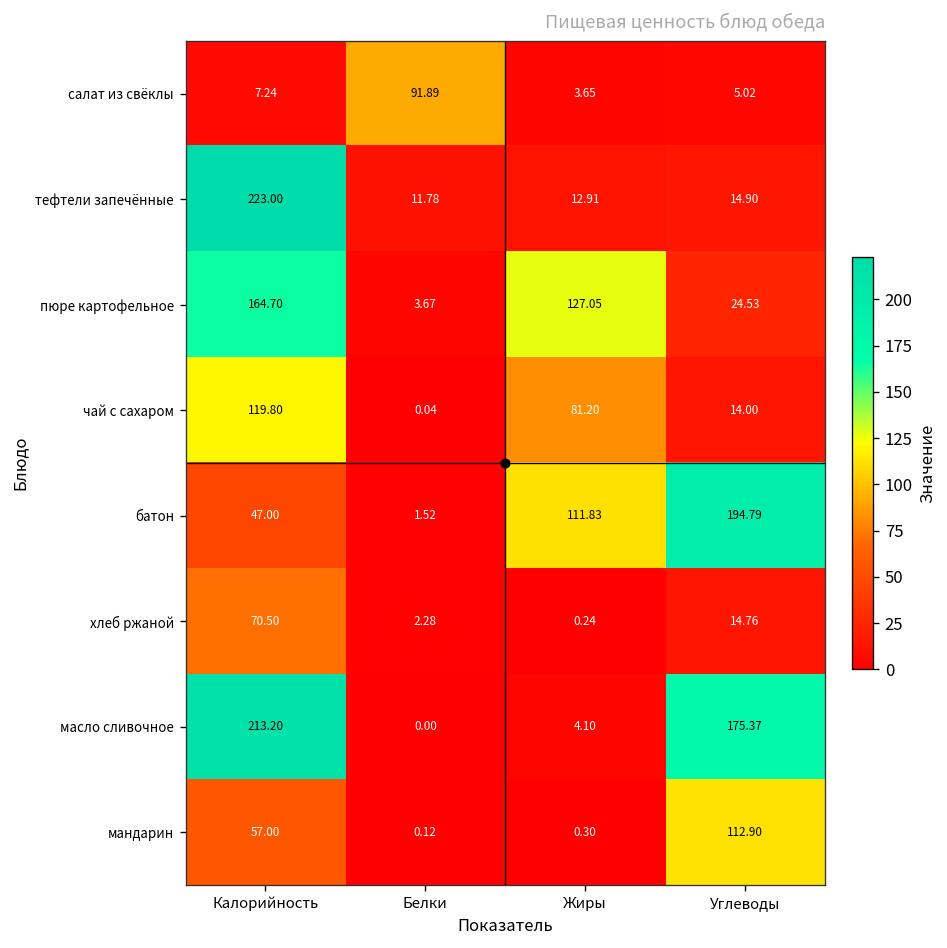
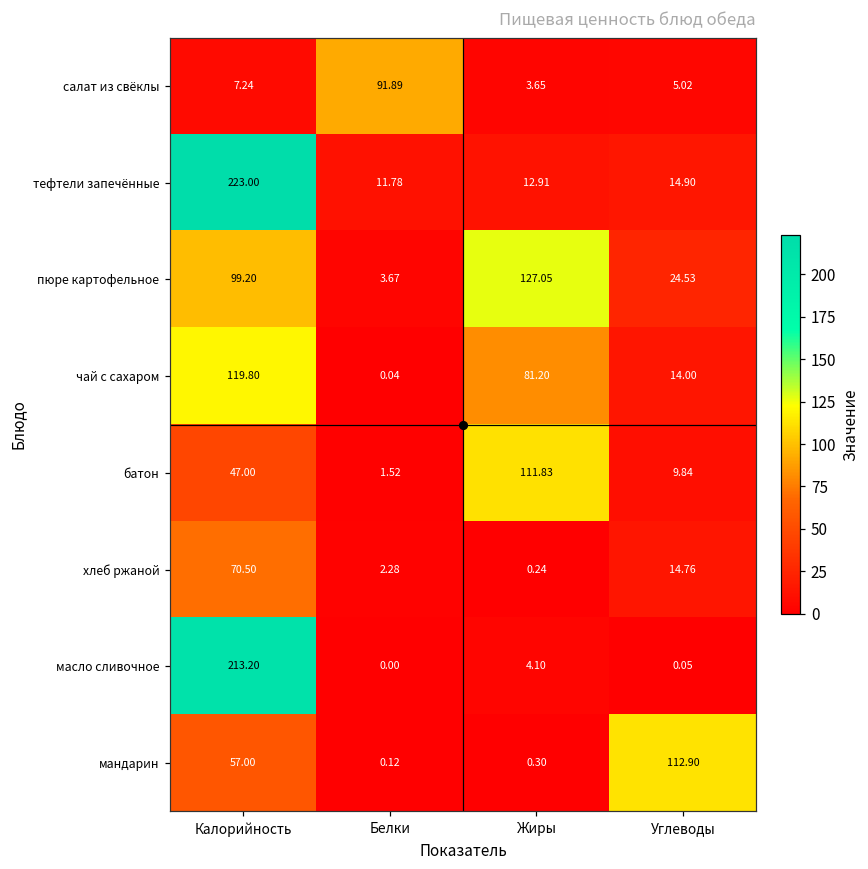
  {
    "салат из свёклы": {
      "Калорийность": 7.24,
      "Белки": 91.89,
      "Жиры": 3.65,
      "Углеводы": 5.02
    },
    "тефтели запечённые": {
      "Калорийность": 223.00,
      "Белки": 11.78,
      "Жиры": 12.91,
      "Углеводы": 14.90
    },
    "пюре картофельное": {
-     "Калорийность": 164.70,
+     "Калорийность": 99.20,
      "Белки": 3.67,
      "Жиры": 127.05,
      "Углеводы": 24.53
    },
    "чай с сахаром": {
      "Калорийность": 119.80,
      "Белки": 0.04,
      "Жиры": 81.20,
      "Углеводы": 14.00
    },
    "батон": {
      "Калорийность": 47.00,
      "Белки": 1.52,
      "Жиры": 111.83,
-     "Углеводы": 194.79
+     "Углеводы": 9.84
    },
    "хлеб ржаной": {
      "Калорийность": 70.50,
      "Белки": 2.28,
      "Жиры": 0.24,
      "Углеводы": 14.76
    },
    "масло сливочное": {
      "Калорийность": 213.20,
      "Белки": 0.00,
      "Жиры": 4.10,
-     "Углеводы": 175.37
+     "Углеводы": 0.05
    },
    "мандарин": {
      "Калорийность": 57.00,
      "Белки": 0.12,
      "Жиры": 0.30,
      "Углеводы": 112.90
    }
  }
